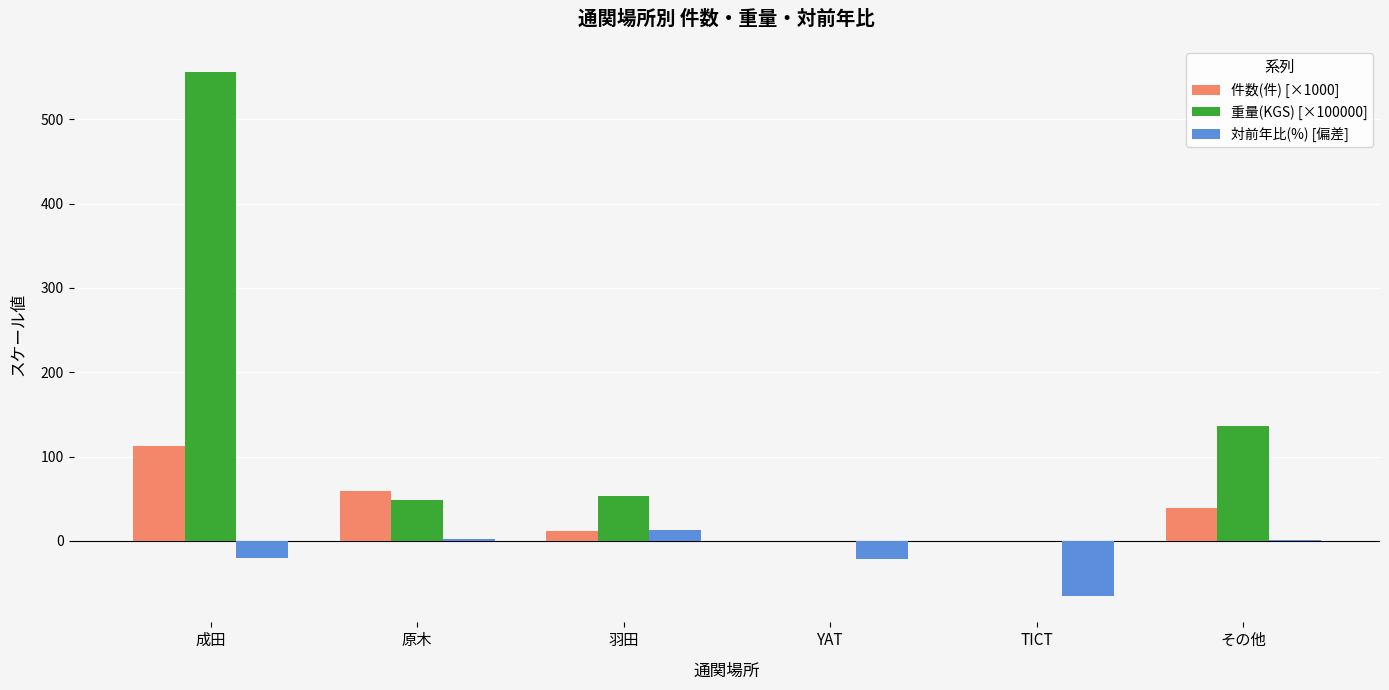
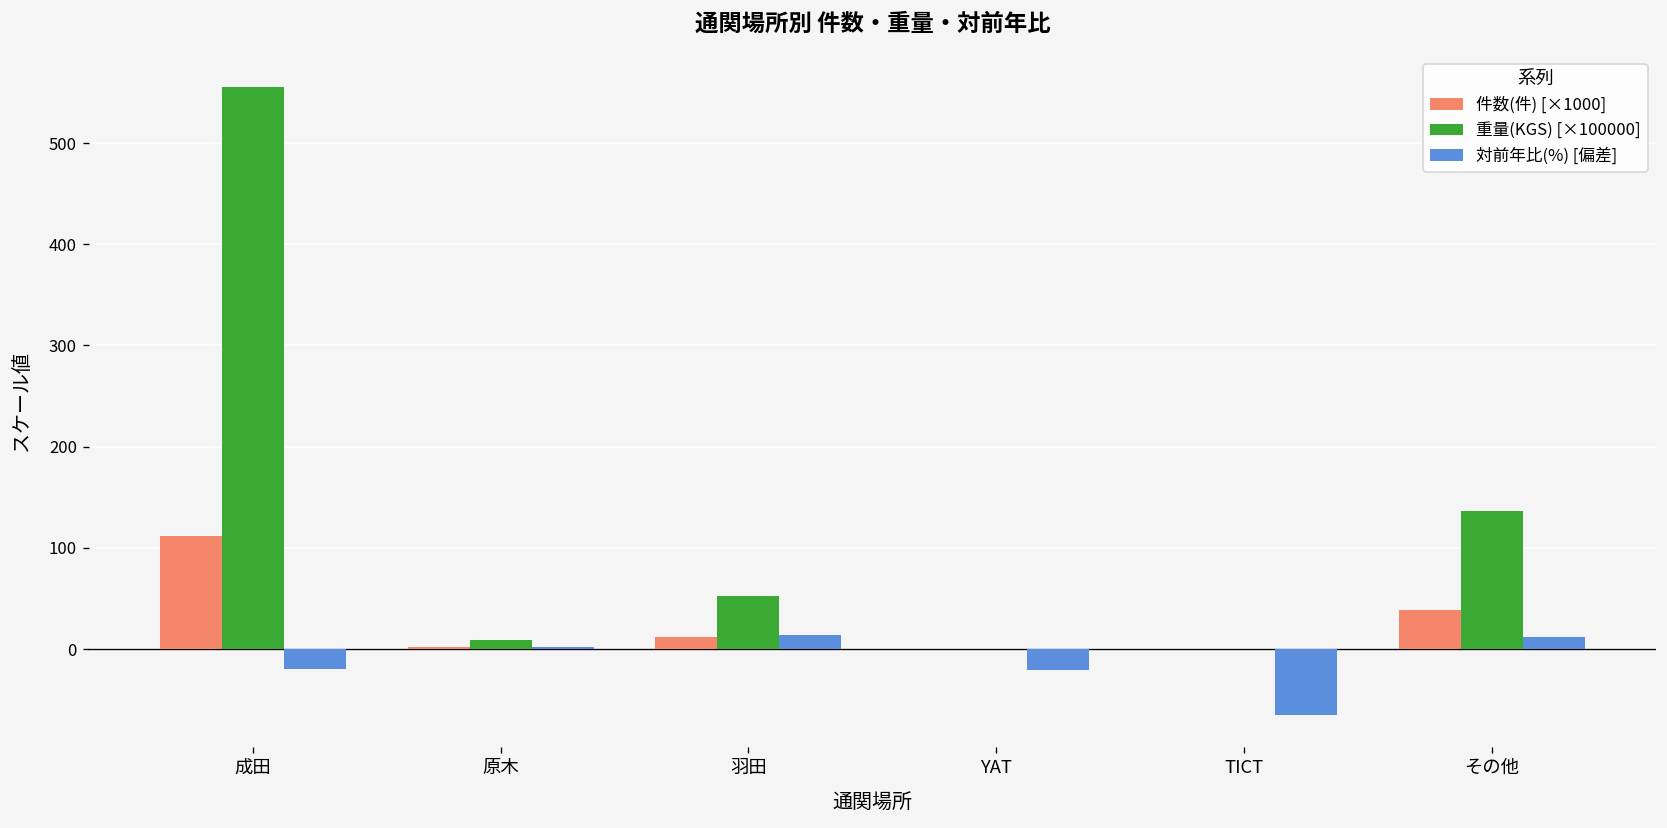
  {
    "件数(件) [×1000]": {
      "成田": 110,
-     "原木": 60,
+     "原木": 0,
      "羽田": 10,
      "その他": 40
    },
    "重量(KGS) [×100000]": {
      "成田": 560,
-     "原木": 50,
+     "原木": 10,
      "羽田": 50,
      "その他": 140
    },
    "対前年比(%) [偏差]": {
      "成田": -20,
      "羽田": 10,
      "YAT": -20,
      "TICT": -70,
-     "その他": 0
+     "その他": 10
    }
  }
